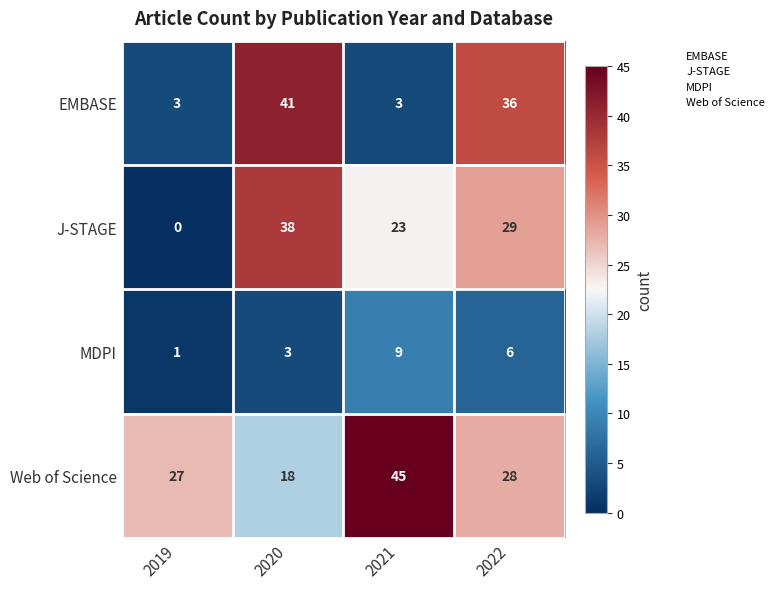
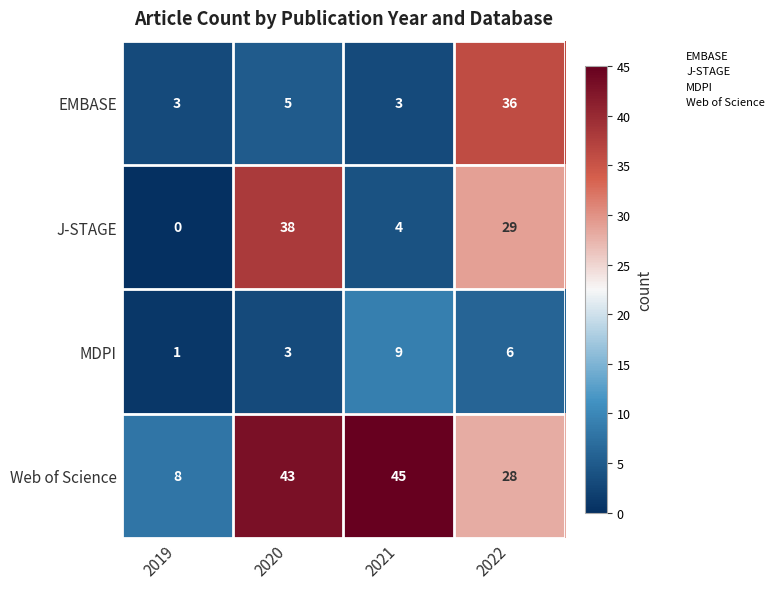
  {
    "EMBASE": {
      "2019": 3,
-     "2020": 41,
+     "2020": 5,
      "2021": 3,
      "2022": 36
    },
    "J-STAGE": {
      "2019": 0,
      "2020": 38,
-     "2021": 23,
+     "2021": 4,
      "2022": 29
    },
    "MDPI": {
      "2019": 1,
      "2020": 3,
      "2021": 9,
      "2022": 6
    },
    "Web of Science": {
-     "2019": 27,
-     "2020": 18,
+     "2019": 8,
+     "2020": 43,
      "2021": 45,
      "2022": 28
    }
  }
